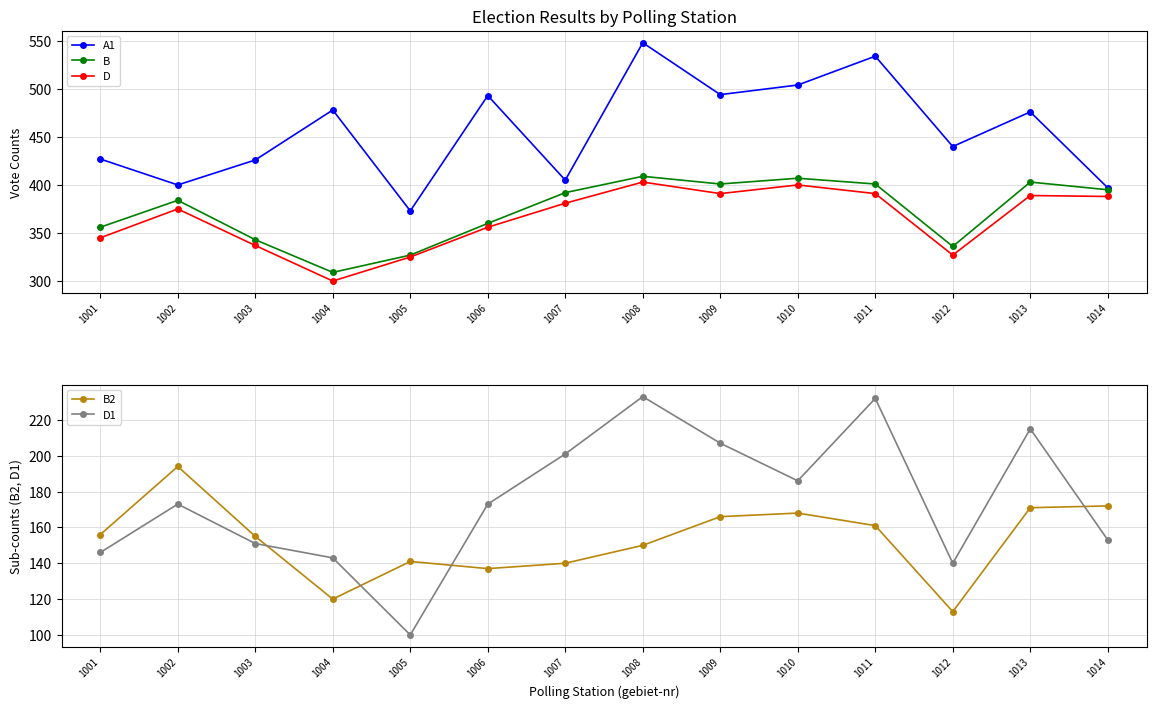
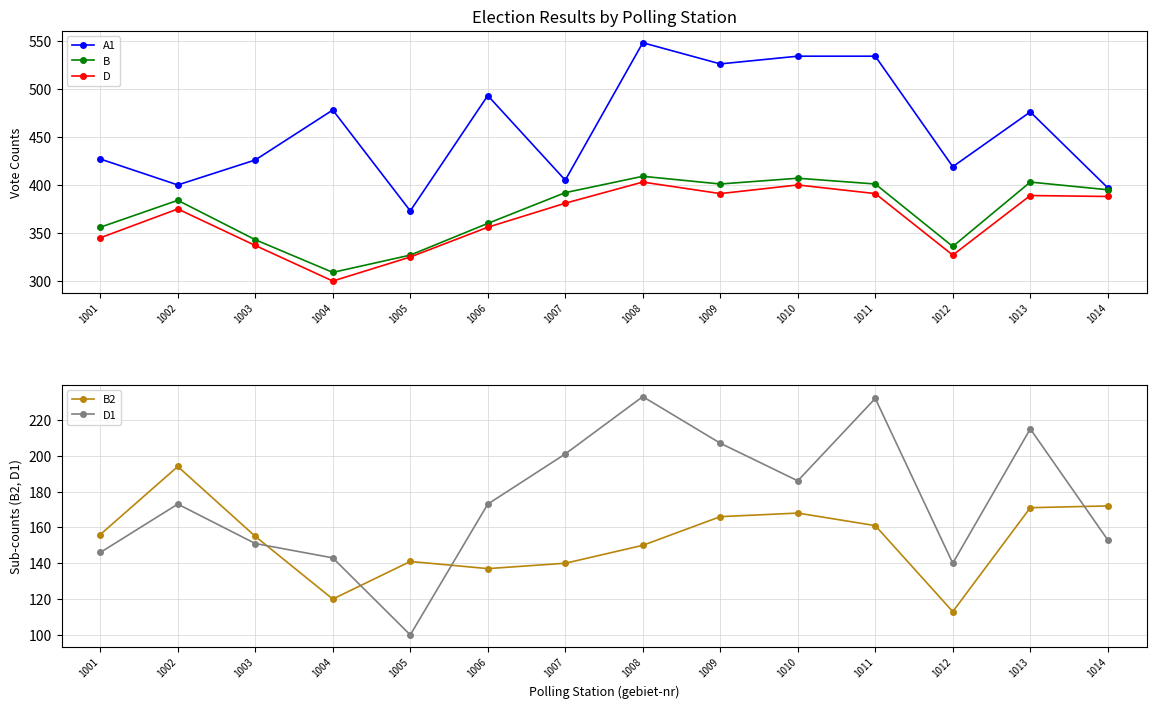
  {
    "Election Results by Polling Station": {
      "A1": {
        "1001": 430,
        "1002": 400,
        "1003": 430,
        "1004": 480,
        "1005": 370,
        "1006": 490,
        "1007": 410,
        "1008": 550,
-       "1009": 490,
-       "1010": 500,
+       "1009": 530,
+       "1010": 530,
        "1011": 530,
-       "1012": 440,
+       "1012": 420,
        "1013": 480
      },
      "B": {
        "1001": 360,
        "1002": 380,
        "1003": 340,
        "1004": 310,
        "1006": 360,
        "1007": 390,
        "1008": 410,
        "1009": 400,
        "1010": 410,
        "1011": 400,
        "1012": 340,
        "1013": 400
      },
      "D": {
        "1001": 350,
        "1002": 380,
        "1003": 340,
        "1004": 300,
        "1006": 360,
        "1007": 380,
        "1008": 400,
        "1009": 390,
        "1010": 400,
        "1011": 390,
        "1012": 330,
        "1013": 390,
        "1014": 390
      }
    }
  }
